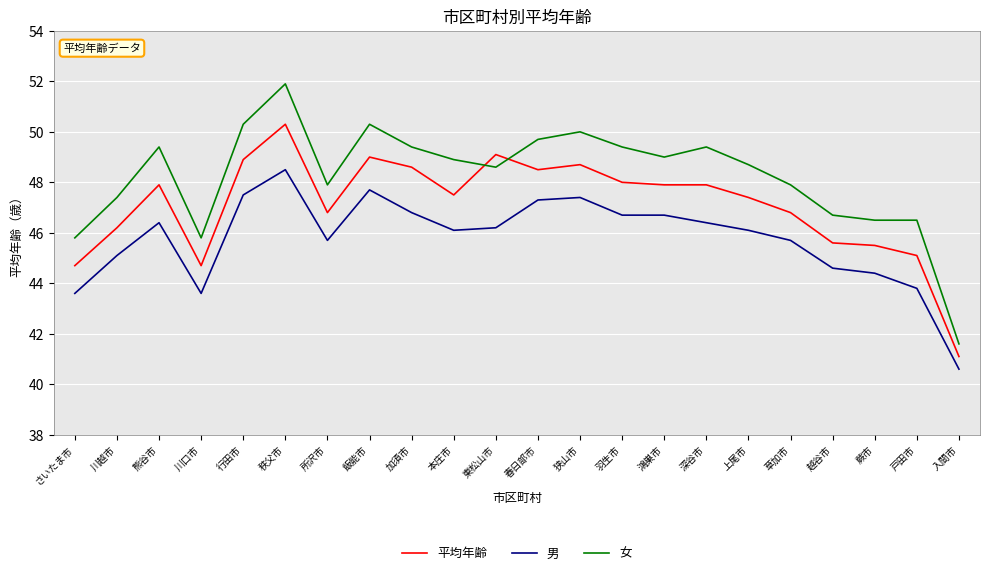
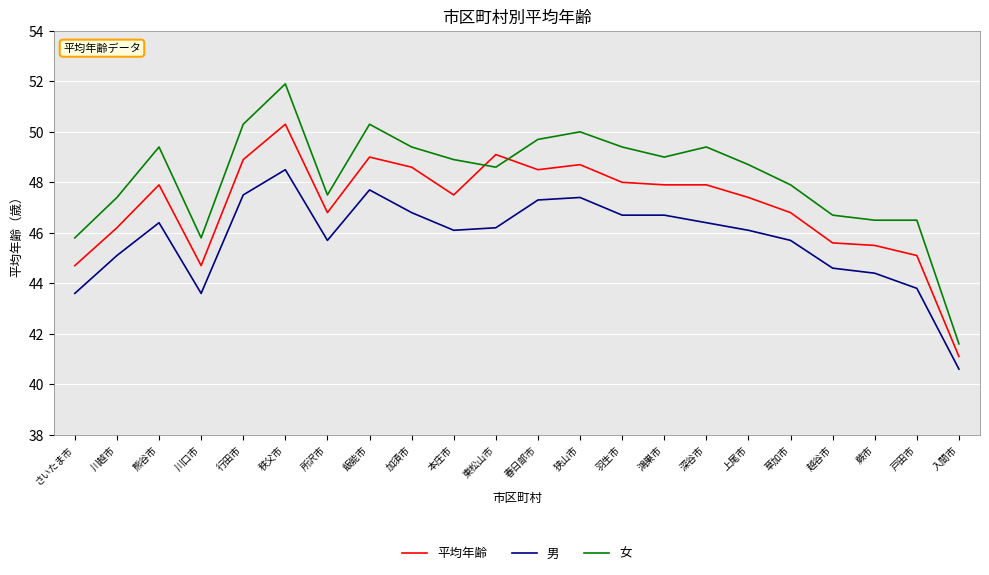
  {
    "平均年齢": {
      "さいたま市": 44.7,
      "川越市": 46.2,
      "熊谷市": 47.9,
      "川口市": 44.7,
      "行田市": 48.9,
      "秩父市": 50.3,
      "所沢市": 46.8,
      "飯能市": 49.0,
      "加須市": 48.6,
      "本庄市": 47.5,
      "東松山市": 49.1,
      "春日部市": 48.5,
      "狭山市": 48.7,
      "羽生市": 48.0,
      "鴻巣市": 47.9,
      "深谷市": 47.9,
      "上尾市": 47.4,
      "草加市": 46.8,
      "越谷市": 45.6,
      "蕨市": 45.5,
      "戸田市": 45.1,
      "入間市": 41.1
    },
    "男": {
      "さいたま市": 43.6,
      "川越市": 45.1,
      "熊谷市": 46.4,
      "川口市": 43.6,
      "行田市": 47.5,
      "秩父市": 48.5,
      "所沢市": 45.7,
      "飯能市": 47.7,
      "加須市": 46.8,
      "本庄市": 46.1,
      "東松山市": 46.2,
      "春日部市": 47.3,
      "狭山市": 47.4,
      "羽生市": 46.7,
      "鴻巣市": 46.7,
      "深谷市": 46.4,
      "上尾市": 46.1,
      "草加市": 45.7,
      "越谷市": 44.6,
      "蕨市": 44.4,
      "戸田市": 43.8,
      "入間市": 40.6
    },
    "女": {
      "さいたま市": 45.8,
      "川越市": 47.4,
      "熊谷市": 49.4,
      "川口市": 45.8,
      "行田市": 50.3,
      "秩父市": 51.9,
-     "所沢市": 47.9,
+     "所沢市": 47.5,
      "飯能市": 50.3,
      "加須市": 49.4,
      "本庄市": 48.9,
      "東松山市": 48.6,
      "春日部市": 49.7,
      "狭山市": 50.0,
      "羽生市": 49.4,
      "鴻巣市": 49.0,
      "深谷市": 49.4,
      "上尾市": 48.7,
      "草加市": 47.9,
      "越谷市": 46.7,
      "蕨市": 46.5,
      "戸田市": 46.5,
      "入間市": 41.6
    }
  }
